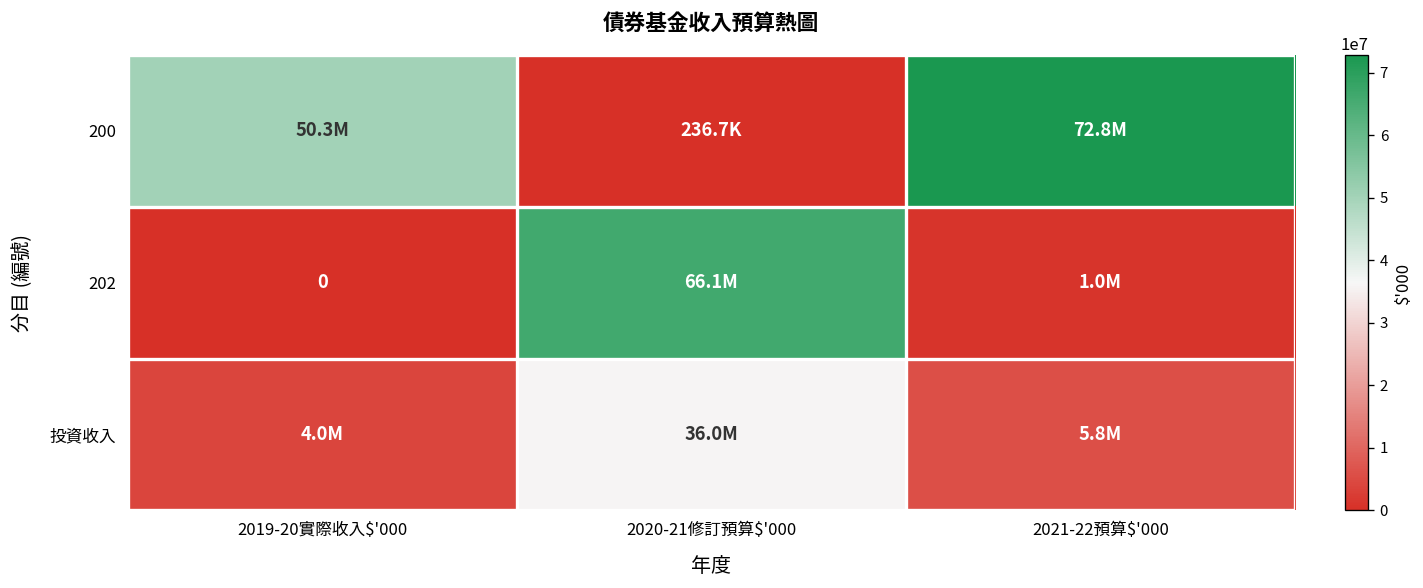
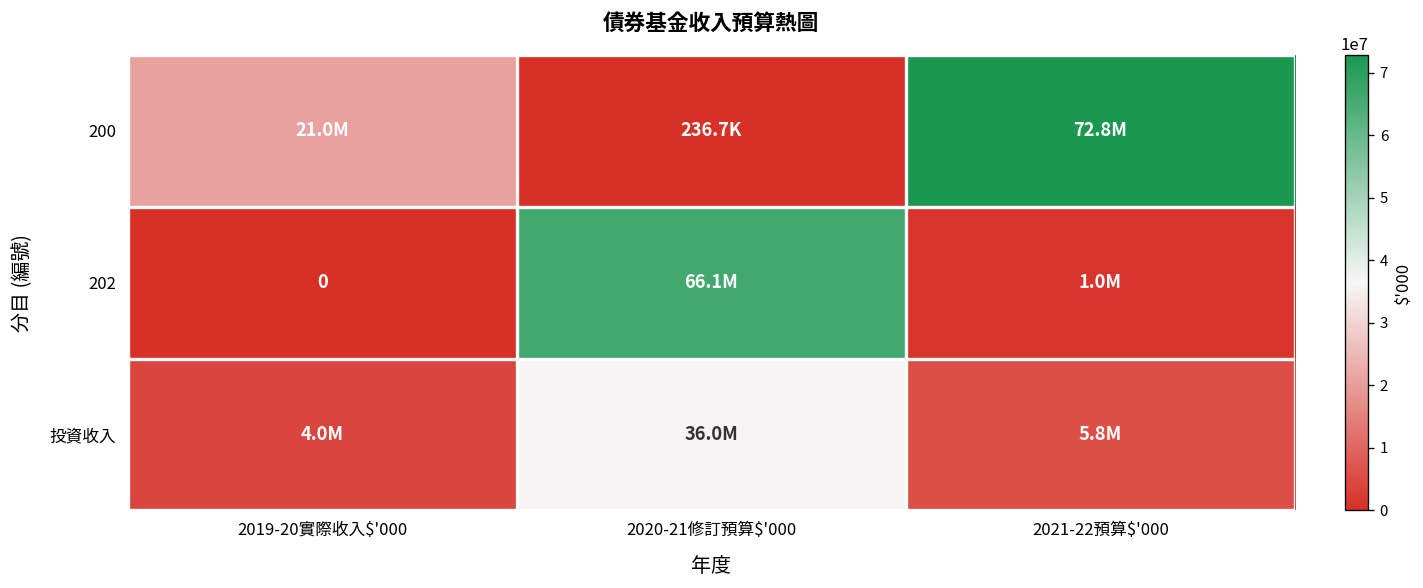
  {
    "200": {
-     "2019-20實際收入$'000": "50.3M",
+     "2019-20實際收入$'000": "21.0M",
      "2020-21修訂預算$'000": "236.7K",
      "2021-22預算$'000": "72.8M"
    },
    "202": {
      "2019-20實際收入$'000": "0",
      "2020-21修訂預算$'000": "66.1M",
      "2021-22預算$'000": "1.0M"
    },
    "投資收入": {
      "2019-20實際收入$'000": "4.0M",
      "2020-21修訂預算$'000": "36.0M",
      "2021-22預算$'000": "5.8M"
    }
  }
